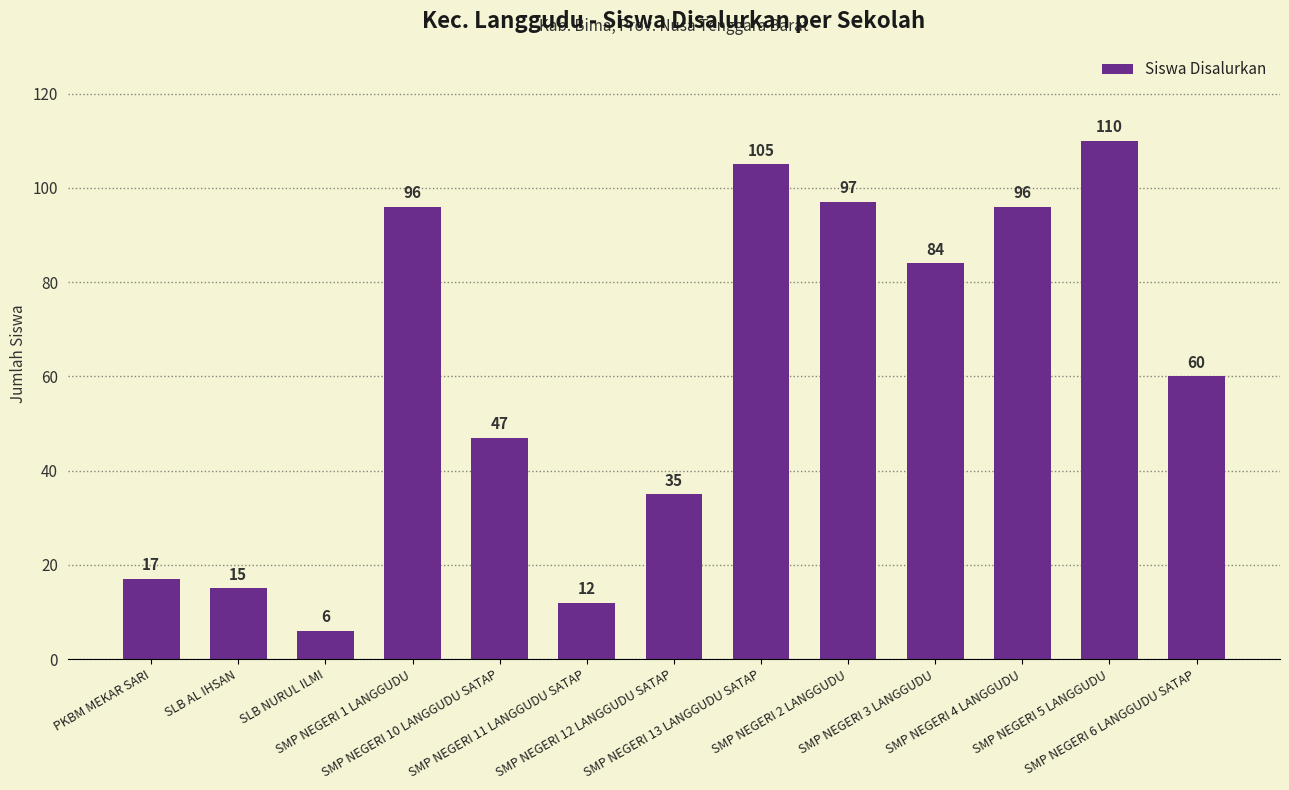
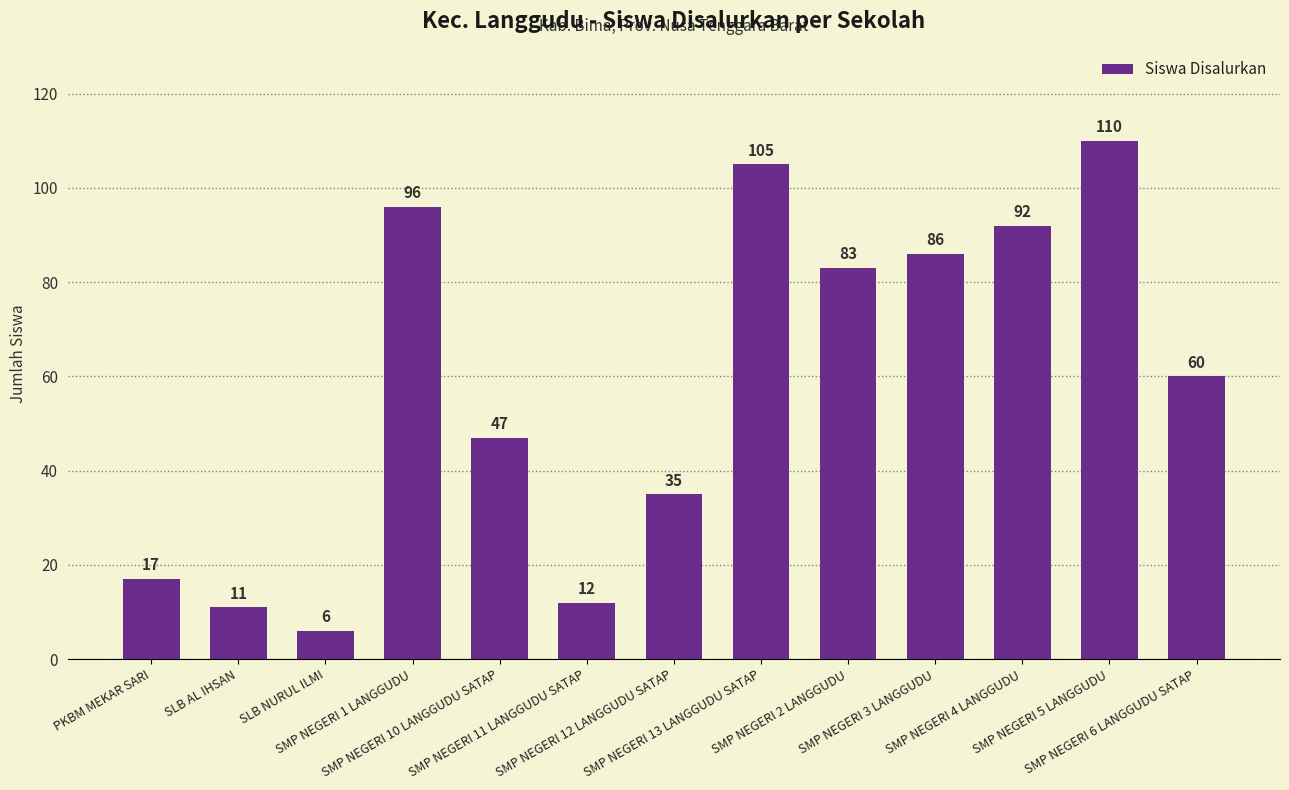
  {
    "PKBM MEKAR SARI": 17,
-   "SLB AL IHSAN": 15,
+   "SLB AL IHSAN": 11,
    "SLB NURUL ILMI": 6,
    "SMP NEGERI 1 LANGGUDU": 96,
    "SMP NEGERI 10 LANGGUDU SATAP": 47,
    "SMP NEGERI 11 LANGGUDU SATAP": 12,
    "SMP NEGERI 12 LANGGUDU SATAP": 35,
    "SMP NEGERI 13 LANGGUDU SATAP": 105,
-   "SMP NEGERI 2 LANGGUDU": 97,
-   "SMP NEGERI 3 LANGGUDU": 84,
-   "SMP NEGERI 4 LANGGUDU": 96,
+   "SMP NEGERI 2 LANGGUDU": 83,
+   "SMP NEGERI 3 LANGGUDU": 86,
+   "SMP NEGERI 4 LANGGUDU": 92,
    "SMP NEGERI 5 LANGGUDU": 110,
    "SMP NEGERI 6 LANGGUDU SATAP": 60
  }
